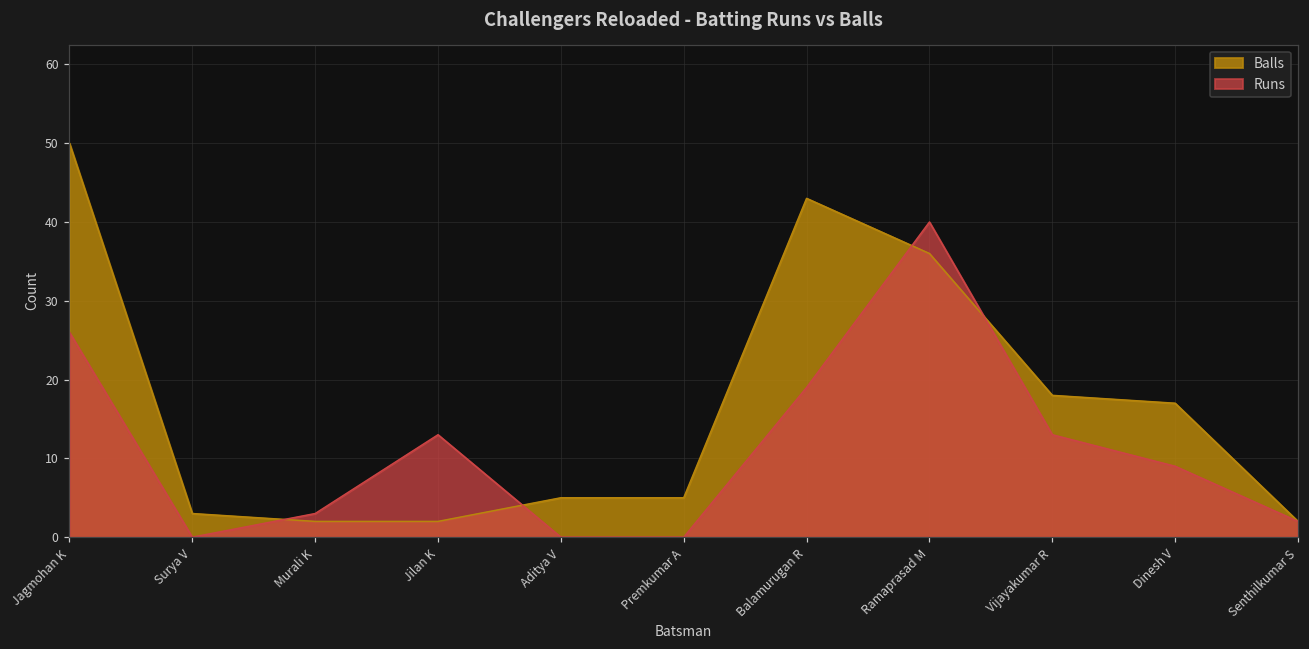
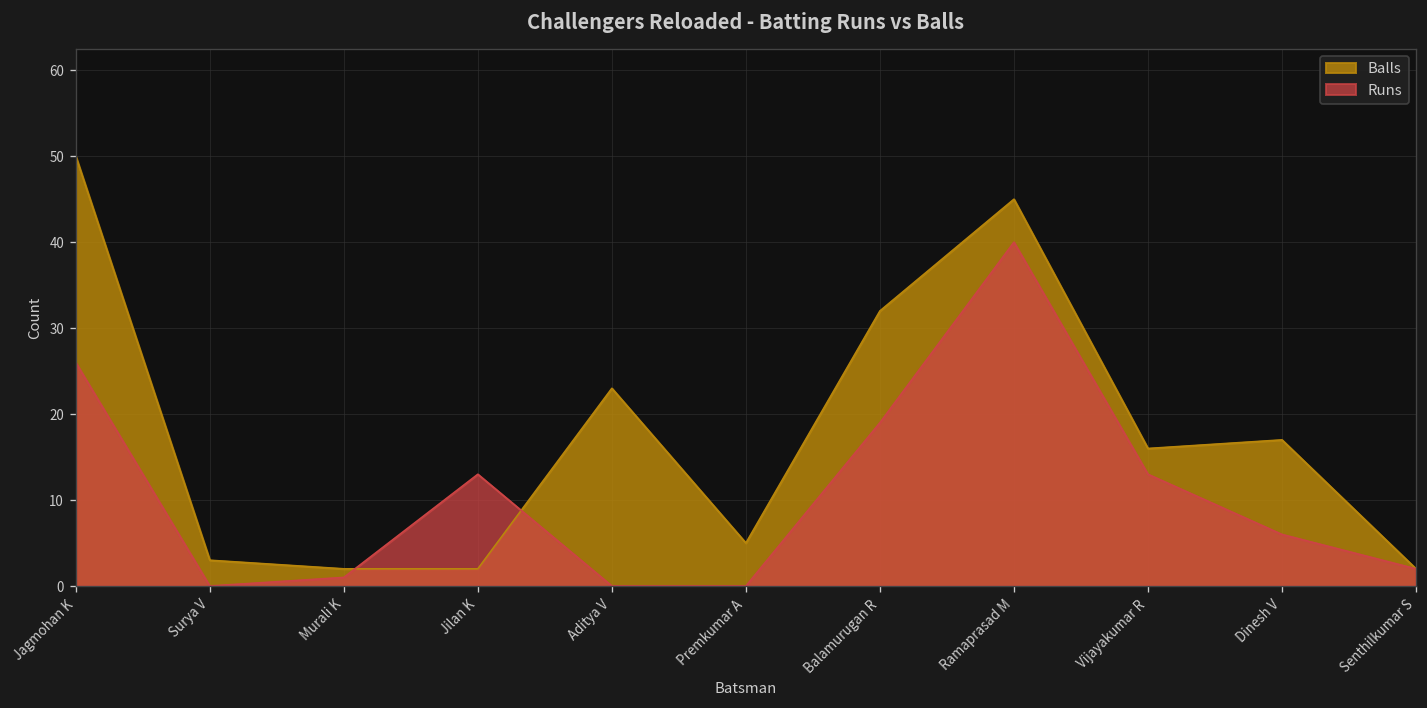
  {
    "Balls": {
      "Jagmohan K": 50,
      "Surya V": 3,
      "Murali K": 2,
      "Jilan K": 2,
-     "Aditya V": 5,
+     "Aditya V": 23,
      "Premkumar A": 5,
-     "Balamurugan R": 43,
-     "Ramaprasad M": 36,
-     "Vijayakumar R": 18,
+     "Balamurugan R": 32,
+     "Ramaprasad M": 45,
+     "Vijayakumar R": 16,
      "Dinesh V": 17
    },
    "Runs": {
      "Jagmohan K": 26,
      "Surya V": 0,
-     "Murali K": 3,
+     "Murali K": 1,
      "Jilan K": 13,
      "Aditya V": 0,
      "Premkumar A": 0,
      "Balamurugan R": 19,
      "Ramaprasad M": 40,
      "Vijayakumar R": 13,
-     "Dinesh V": 9
+     "Dinesh V": 6
    }
  }
